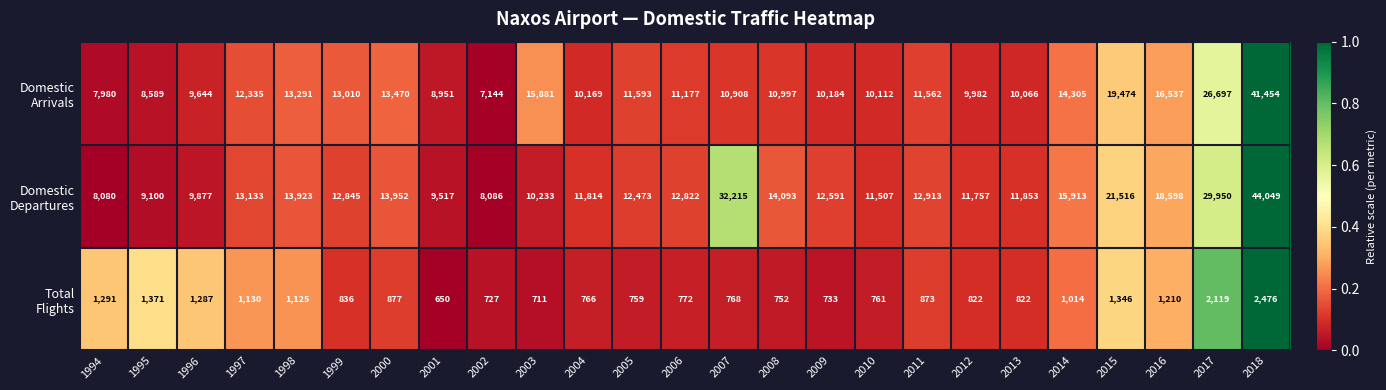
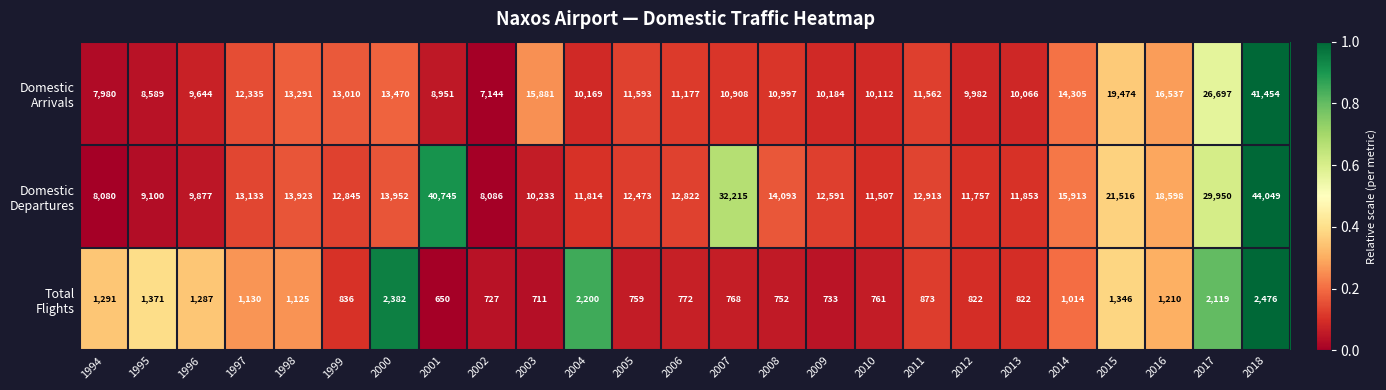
  {
    "Domestic Arrivals": {
      "1994": "7,980",
      "1995": "8,589",
      "1996": "9,644",
      "1997": "12,335",
      "1998": "13,291",
      "1999": "13,010",
      "2000": "13,470",
      "2001": "8,951",
      "2002": "7,144",
      "2003": "15,881",
      "2004": "10,169",
      "2005": "11,593",
      "2006": "11,177",
      "2007": "10,908",
      "2008": "10,997",
      "2009": "10,184",
      "2010": "10,112",
      "2011": "11,562",
      "2012": "9,982",
      "2013": "10,066",
      "2014": "14,305",
      "2015": "19,474",
      "2016": "16,537",
      "2017": "26,697",
      "2018": "41,454"
    },
    "Domestic Departures": {
      "1994": "8,080",
      "1995": "9,100",
      "1996": "9,877",
      "1997": "13,133",
      "1998": "13,923",
      "1999": "12,845",
      "2000": "13,952",
-     "2001": "9,517",
+     "2001": "40,745",
      "2002": "8,086",
      "2003": "10,233",
      "2004": "11,814",
      "2005": "12,473",
      "2006": "12,822",
      "2007": "32,215",
      "2008": "14,093",
      "2009": "12,591",
      "2010": "11,507",
      "2011": "12,913",
      "2012": "11,757",
      "2013": "11,853",
      "2014": "15,913",
      "2015": "21,516",
      "2016": "18,598",
      "2017": "29,950",
      "2018": "44,049"
    },
    "Total Flights": {
      "1994": "1,291",
      "1995": "1,371",
      "1996": "1,287",
      "1997": "1,130",
      "1998": "1,125",
      "1999": "836",
-     "2000": "877",
+     "2000": "2,382",
      "2001": "650",
      "2002": "727",
      "2003": "711",
-     "2004": "766",
+     "2004": "2,200",
      "2005": "759",
      "2006": "772",
      "2007": "768",
      "2008": "752",
      "2009": "733",
      "2010": "761",
      "2011": "873",
      "2012": "822",
      "2013": "822",
      "2014": "1,014",
      "2015": "1,346",
      "2016": "1,210",
      "2017": "2,119",
      "2018": "2,476"
    }
  }
